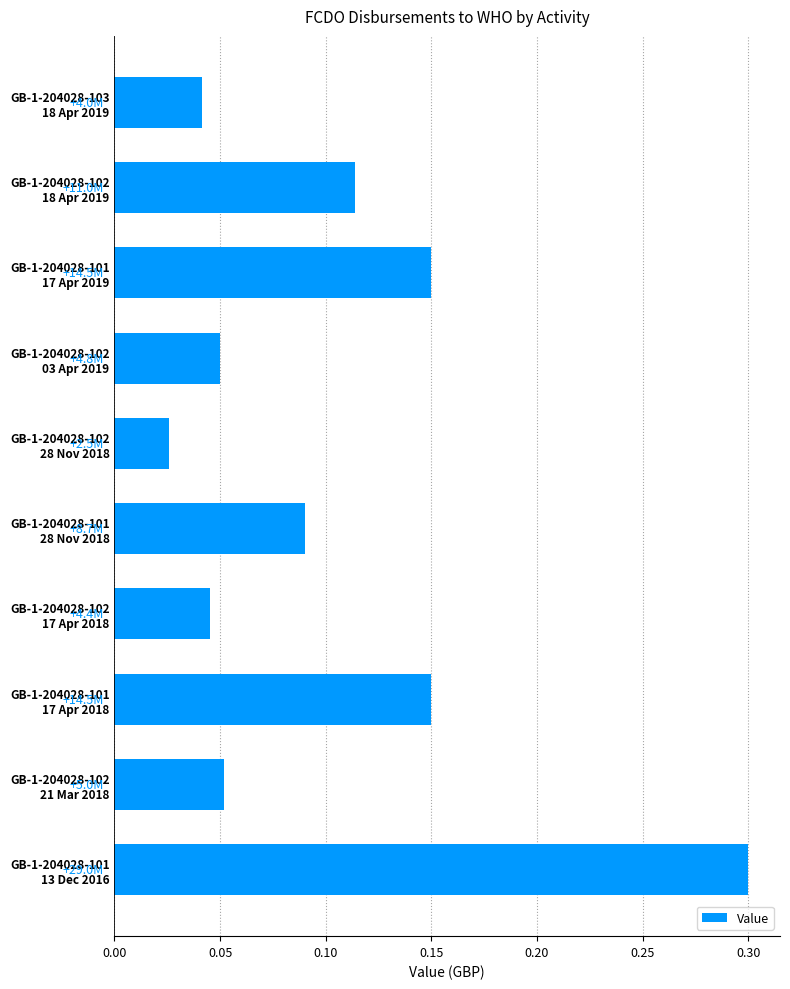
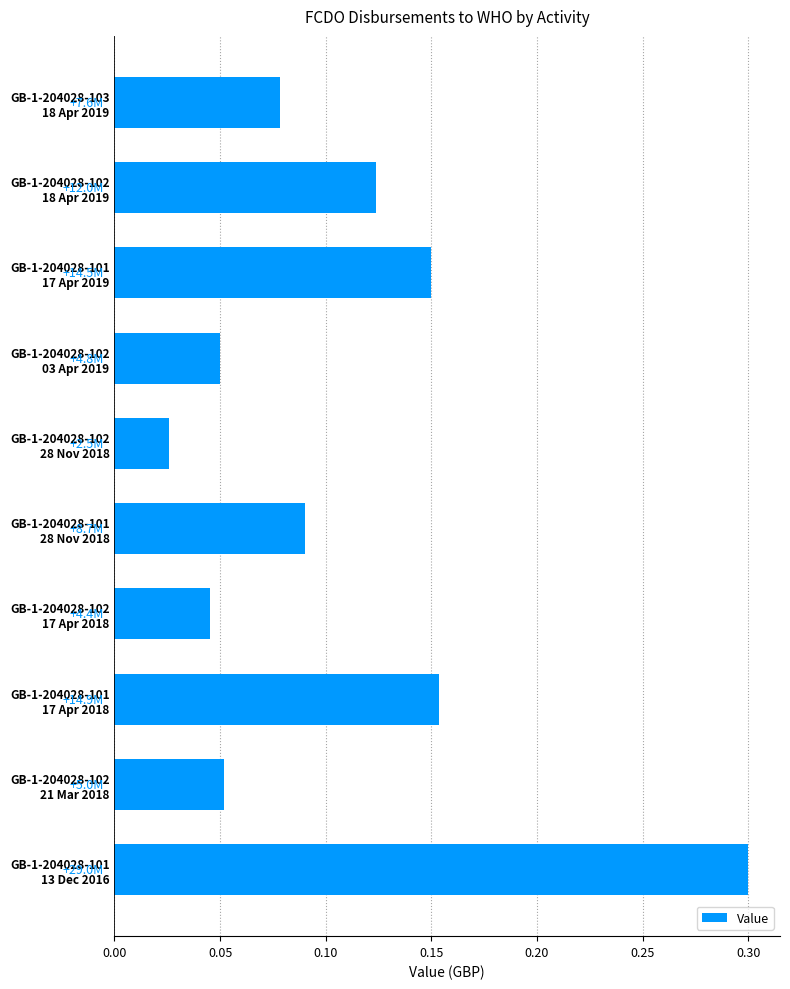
  {
-   "GB-1-204028-103 18 Apr 2019": "+4.0M",
-   "GB-1-204028-102 18 Apr 2019": "+11.0M",
-   "GB-1-204028-101 17 Apr 2018": "+14.5M"
+   "GB-1-204028-103 18 Apr 2019": "+7.6M",
+   "GB-1-204028-102 18 Apr 2019": "+12.0M",
+   "GB-1-204028-101 17 Apr 2018": "+14.9M"
  }
